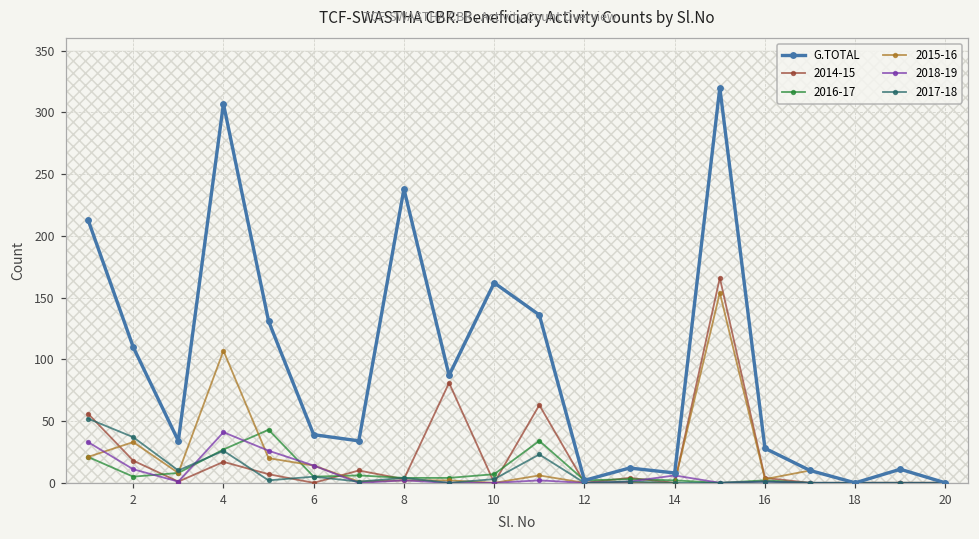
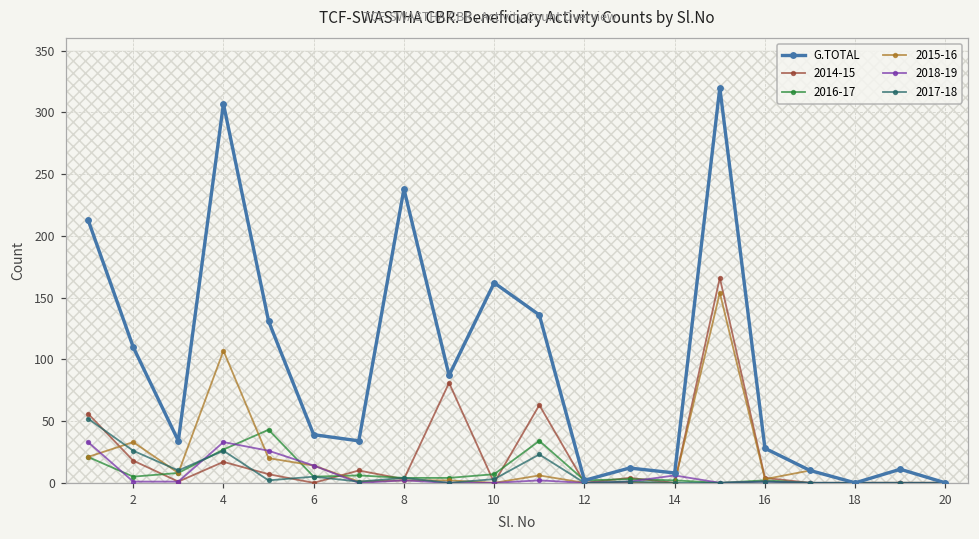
  {
    "G.TOTAL": {
      "2": 110,
      "4": 307,
      "6": 39,
      "8": 238,
      "10": 162,
      "16": 28
    },
    "2016-17": {
      "2": 5,
      "10": 7
    },
    "2018-19": {
-     "2": 11,
-     "4": 41
+     "2": 1,
+     "4": 33
    },
    "2017-18": {
-     "2": 37,
+     "2": 26,
      "10": 3
    }
  }
